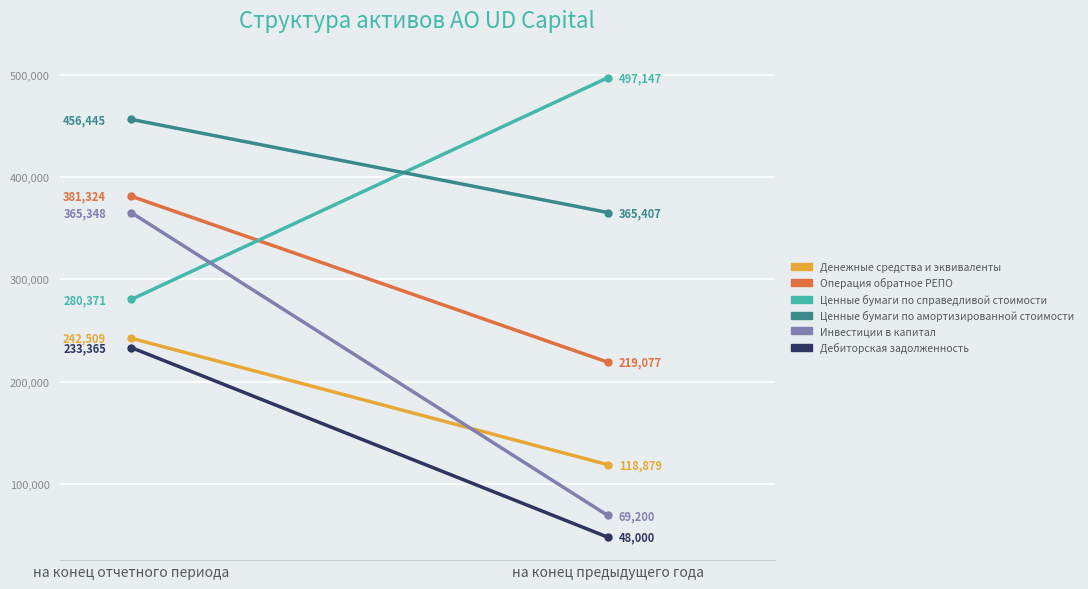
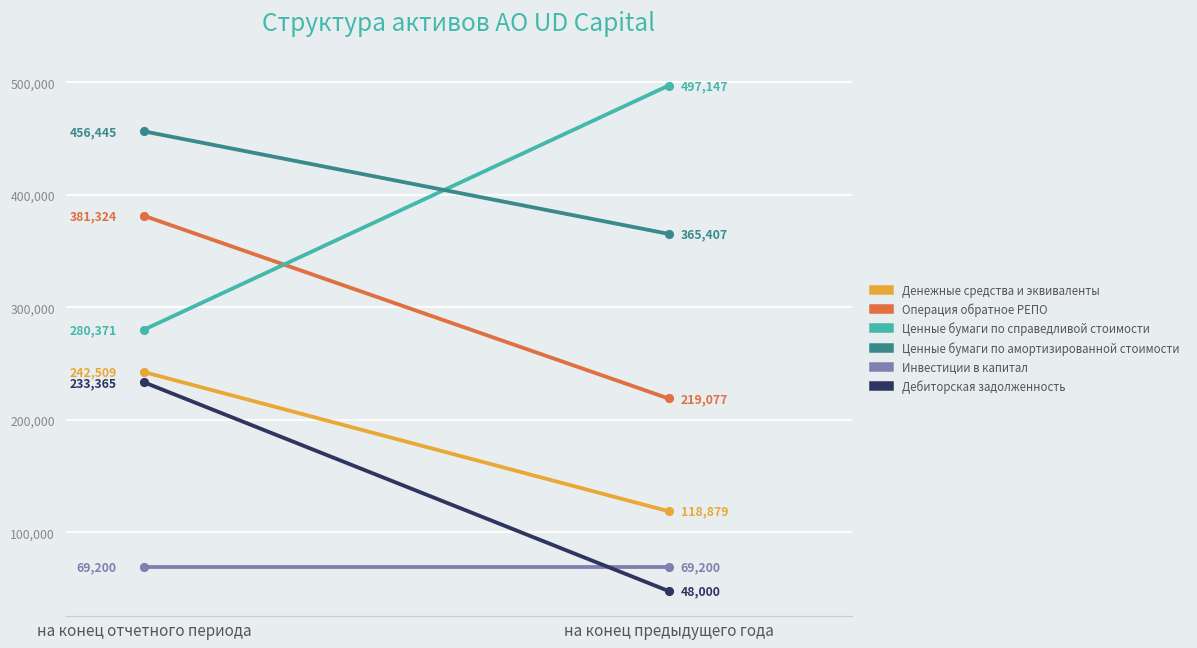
  {
    "Инвестиции в капитал": {
-     "на конец отчетного периода": "365,348",
+     "на конец отчетного периода": "69,200",
      "на конец предыдущего года": "69,200"
    },
    "Дебиторская задолженность": {
      "на конец предыдущего года": "48,000"
    }
  }
